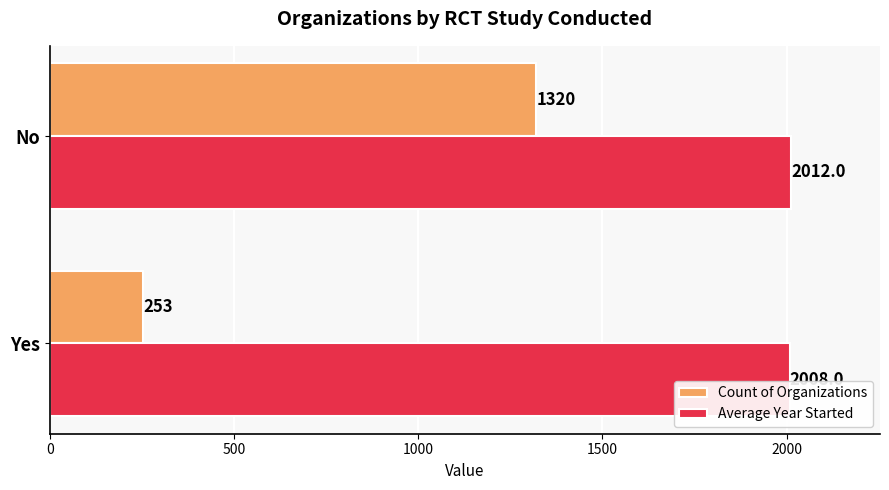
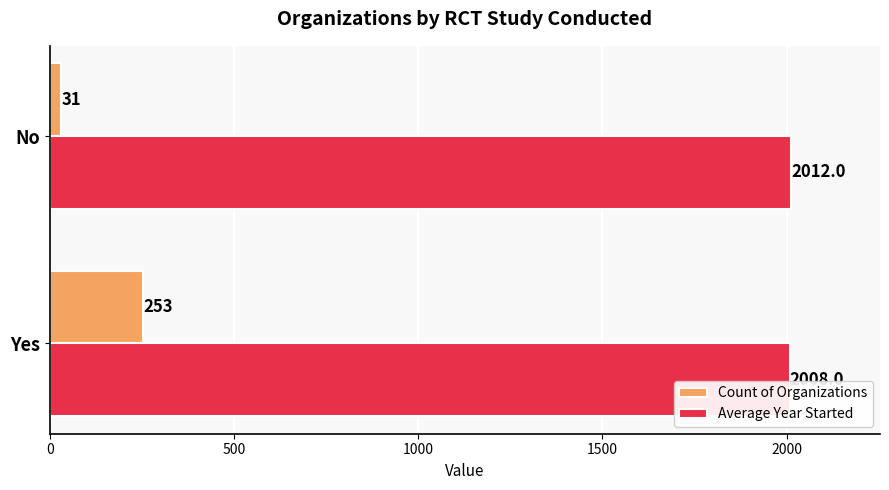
  {
    "Count of Organizations": {
-     "No": 1320,
+     "No": 31,
      "Yes": 253
    },
    "Average Year Started": {
      "No": 2012.0
    }
  }
